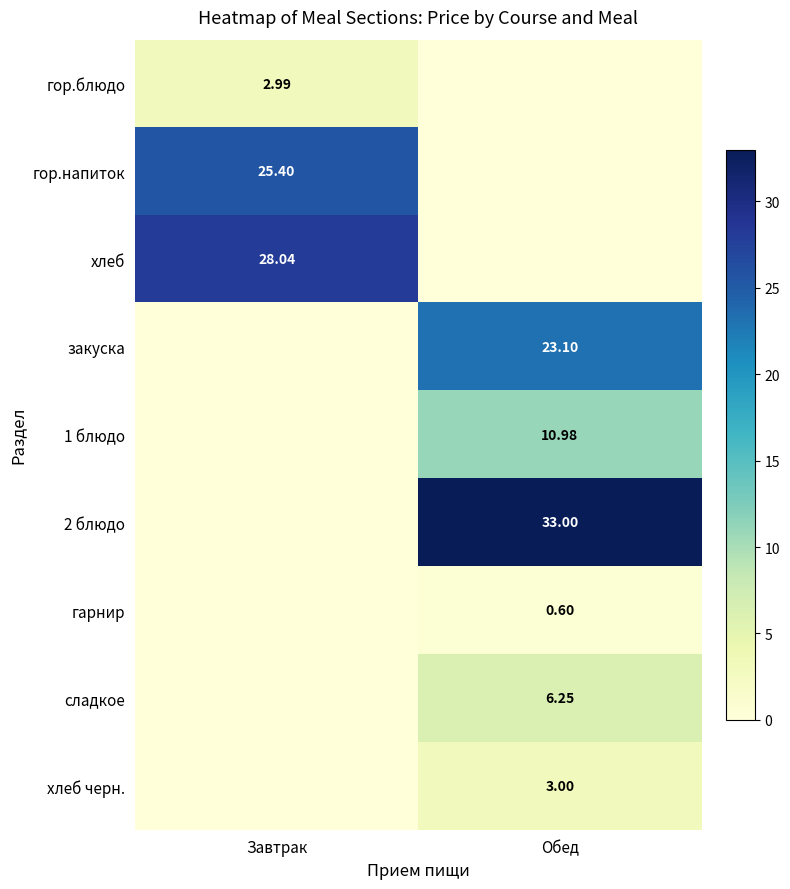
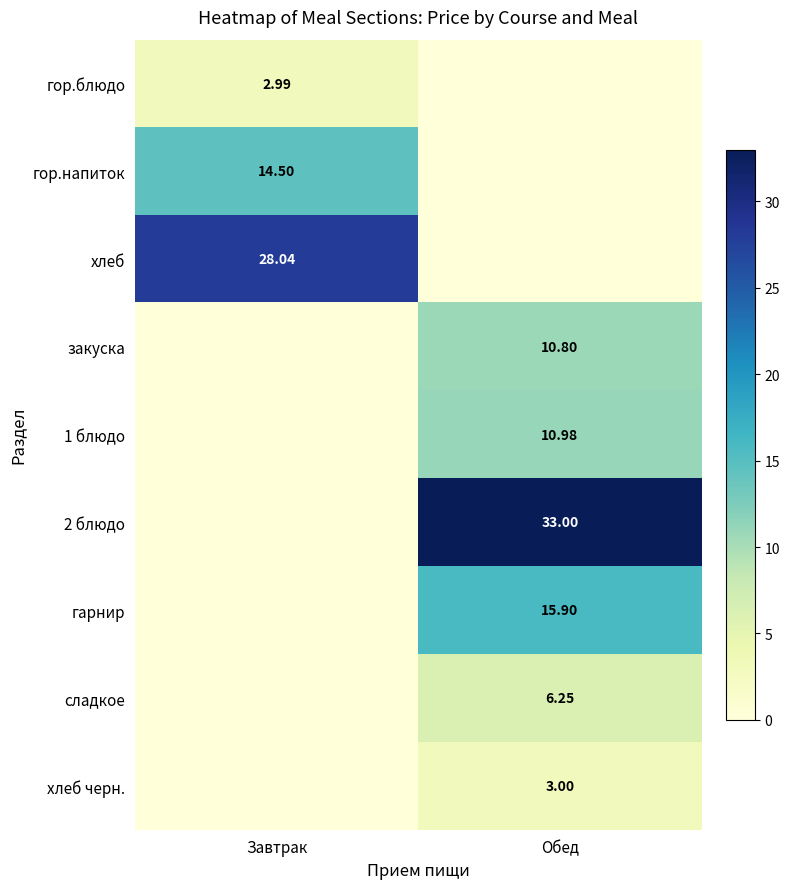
  {
    "гор.блюдо": {
      "Завтрак": 2.99
    },
    "гор.напиток": {
-     "Завтрак": 25.40
+     "Завтрак": 14.50
    },
    "хлеб": {
      "Завтрак": 28.04
    },
    "закуска": {
-     "Обед": 23.10
+     "Обед": 10.80
    },
    "1 блюдо": {
      "Обед": 10.98
    },
    "2 блюдо": {
      "Обед": 33.00
    },
    "гарнир": {
-     "Обед": 0.60
+     "Обед": 15.90
    },
    "сладкое": {
      "Обед": 6.25
    },
    "хлеб черн.": {
      "Обед": 3.00
    }
  }
